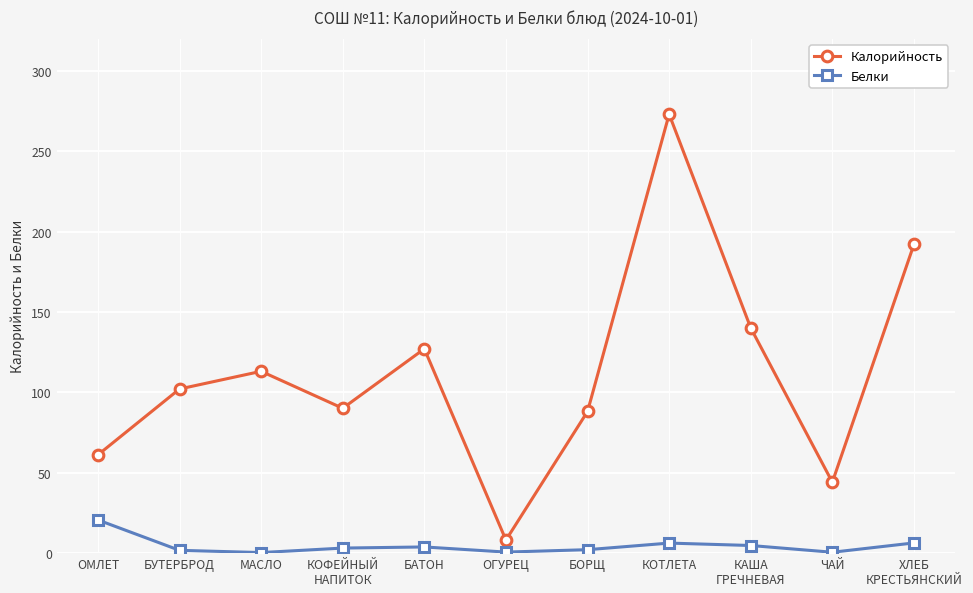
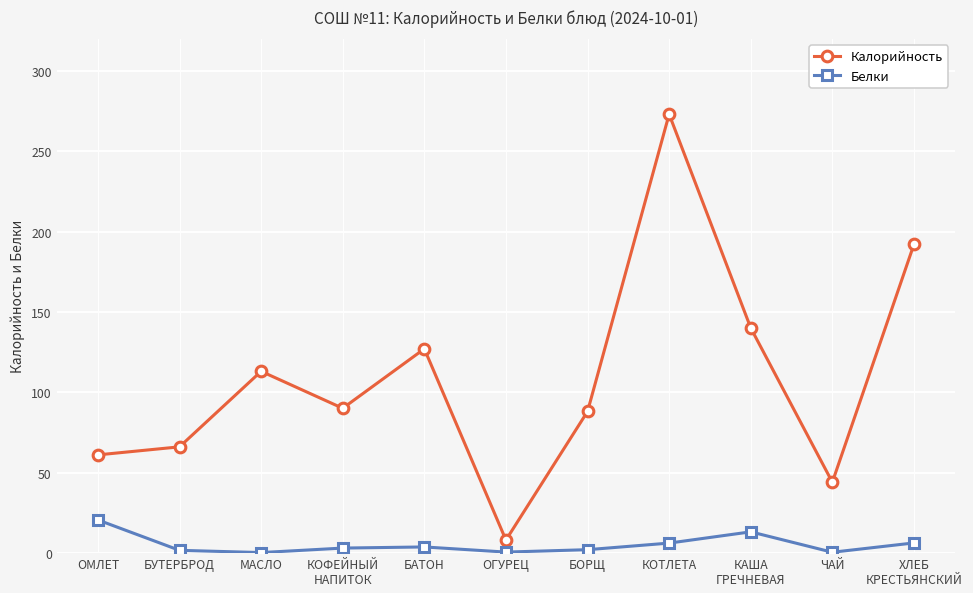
  {
    "Калорийность": {
      "ОМЛЕТ": 61,
-     "БУТЕРБРОД": 102,
+     "БУТЕРБРОД": 66,
      "МАСЛО": 113,
      "КОФЕЙНЫЙ НАПИТОК": 90,
      "БАТОН": 127,
      "ОГУРЕЦ": 8,
      "БОРЩ": 88,
      "КОТЛЕТА": 273,
      "КАША ГРЕЧНЕВАЯ": 140,
      "ЧАЙ": 44,
      "ХЛЕБ КРЕСТЬЯНСКИЙ": 192
    },
    "Белки": {
      "ОМЛЕТ": 21,
      "БУТЕРБРОД": 2,
      "МАСЛО": 0,
      "КОФЕЙНЫЙ НАПИТОК": 3,
      "БАТОН": 4,
      "ОГУРЕЦ": 1,
      "БОРЩ": 2,
      "КОТЛЕТА": 6,
-     "КАША ГРЕЧНЕВАЯ": 5,
+     "КАША ГРЕЧНЕВАЯ": 13,
      "ЧАЙ": 0,
      "ХЛЕБ КРЕСТЬЯНСКИЙ": 6
    }
  }
